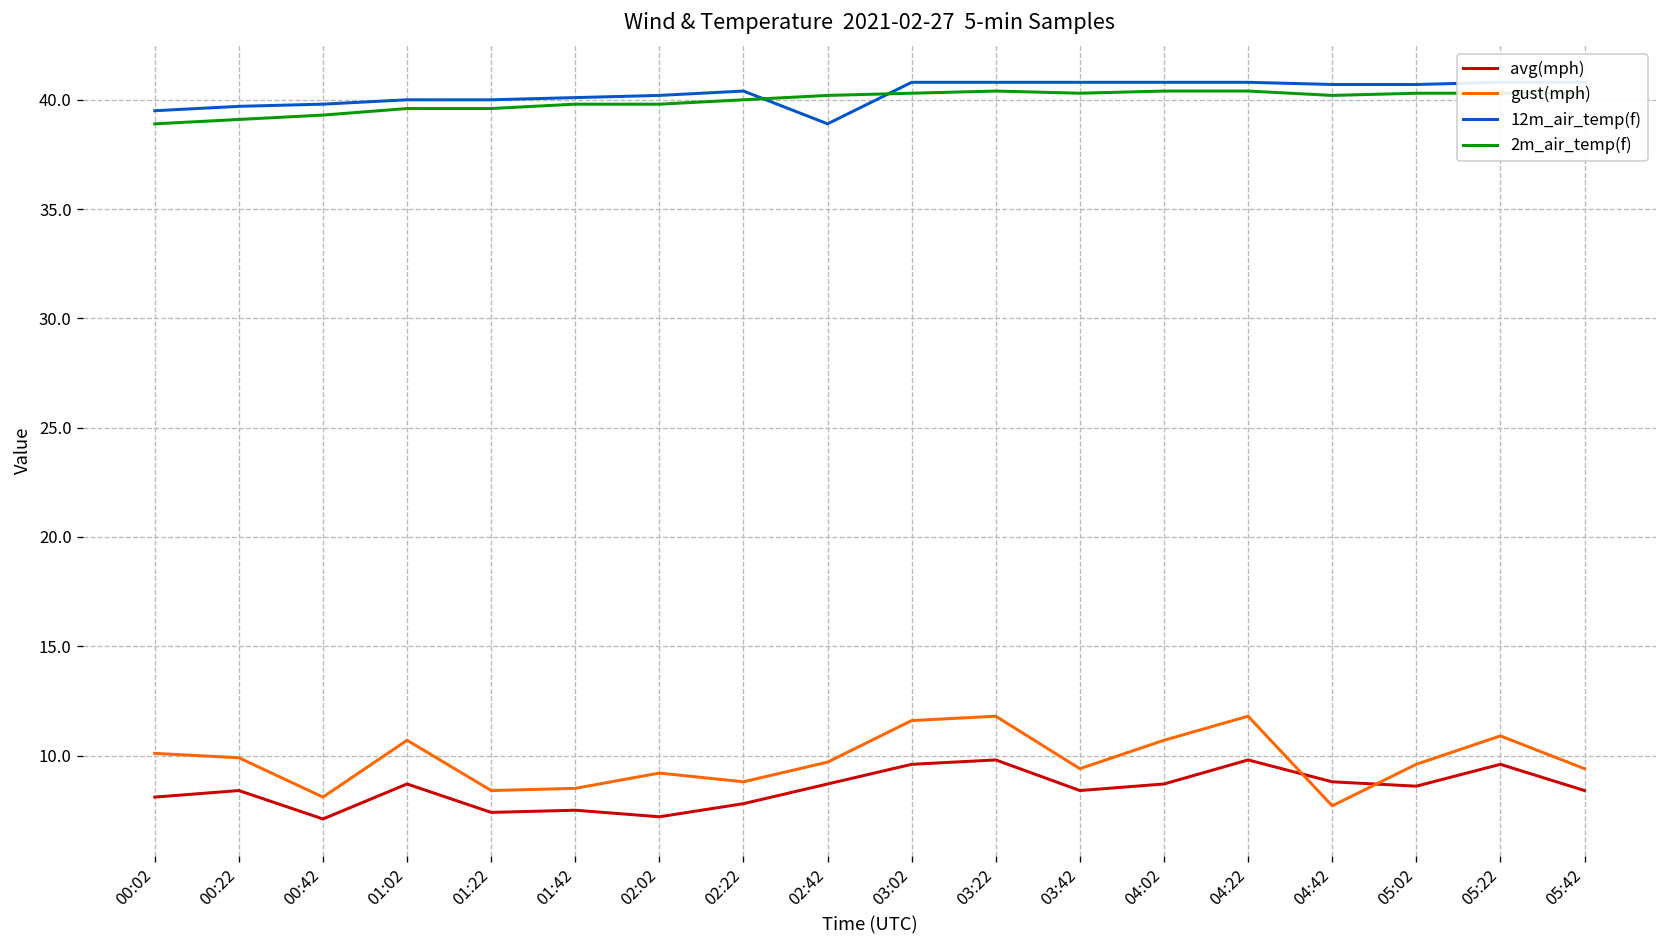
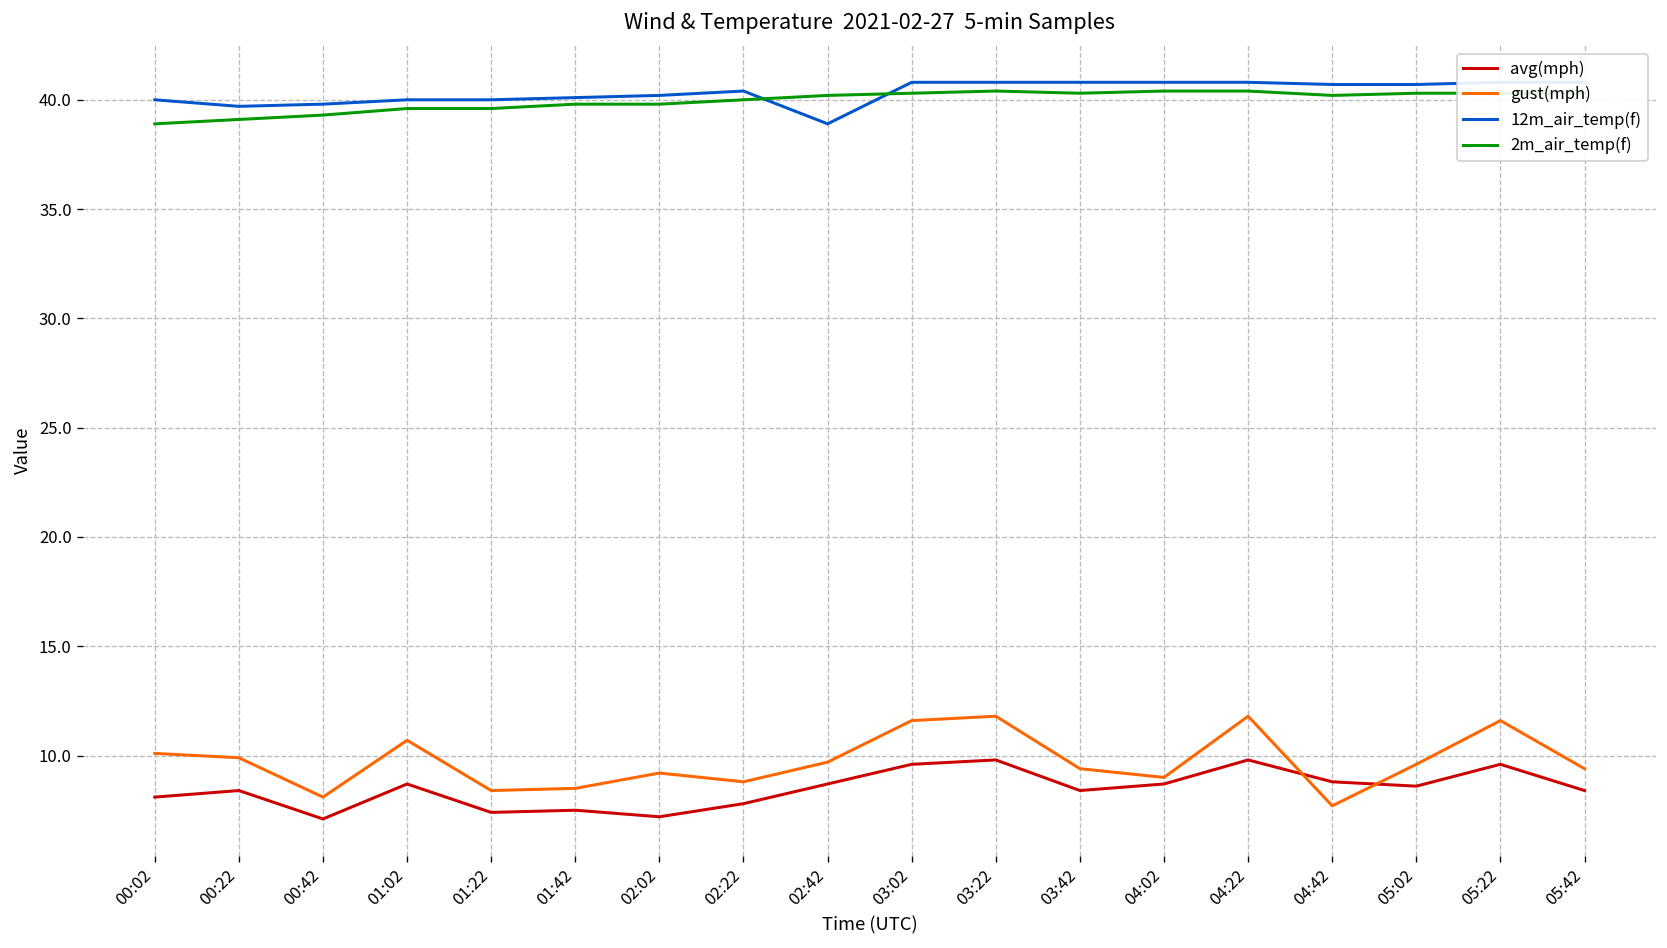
  {
    "avg(mph)": {
      "00:02": 8.1,
      "00:22": 8.4,
      "00:42": 7.1,
      "01:02": 8.7,
      "01:22": 7.4,
      "01:42": 7.5,
      "02:02": 7.2,
      "02:22": 7.8,
      "02:42": 8.7,
      "03:02": 9.6,
      "03:22": 9.8,
      "03:42": 8.4,
      "04:02": 8.7,
      "04:22": 9.8,
      "04:42": 8.8,
      "05:02": 8.6,
      "05:22": 9.6,
      "05:42": 8.4
    },
    "gust(mph)": {
      "00:02": 10.1,
      "00:22": 9.9,
      "00:42": 8.1,
      "01:02": 10.7,
      "01:22": 8.4,
      "01:42": 8.5,
      "02:02": 9.2,
      "02:22": 8.8,
      "02:42": 9.7,
      "03:02": 11.6,
      "03:22": 11.8,
      "03:42": 9.4,
-     "04:02": 10.7,
+     "04:02": 9.0,
      "04:22": 11.8,
      "04:42": 7.7,
      "05:02": 9.6,
-     "05:22": 10.9,
+     "05:22": 11.6,
      "05:42": 9.4
    },
    "12m_air_temp(f)": {
-     "00:02": 39.5,
+     "00:02": 40.0,
      "00:22": 39.7,
      "00:42": 39.8,
      "01:02": 40.0,
      "01:22": 40.0,
      "01:42": 40.1,
      "02:02": 40.2,
      "02:22": 40.4,
      "02:42": 38.9,
      "03:02": 40.8,
      "03:22": 40.8,
      "03:42": 40.8,
      "04:02": 40.8,
      "04:22": 40.8,
      "04:42": 40.7,
      "05:02": 40.7
    },
    "2m_air_temp(f)": {
      "00:02": 38.9,
      "00:22": 39.1,
      "00:42": 39.3,
      "01:02": 39.6,
      "01:22": 39.6,
      "01:42": 39.8,
      "02:02": 39.8,
      "02:22": 40.0,
      "02:42": 40.2,
      "03:02": 40.3,
      "03:22": 40.4,
      "03:42": 40.3,
      "04:02": 40.4,
      "04:22": 40.4,
      "04:42": 40.2,
      "05:02": 40.3
    }
  }
